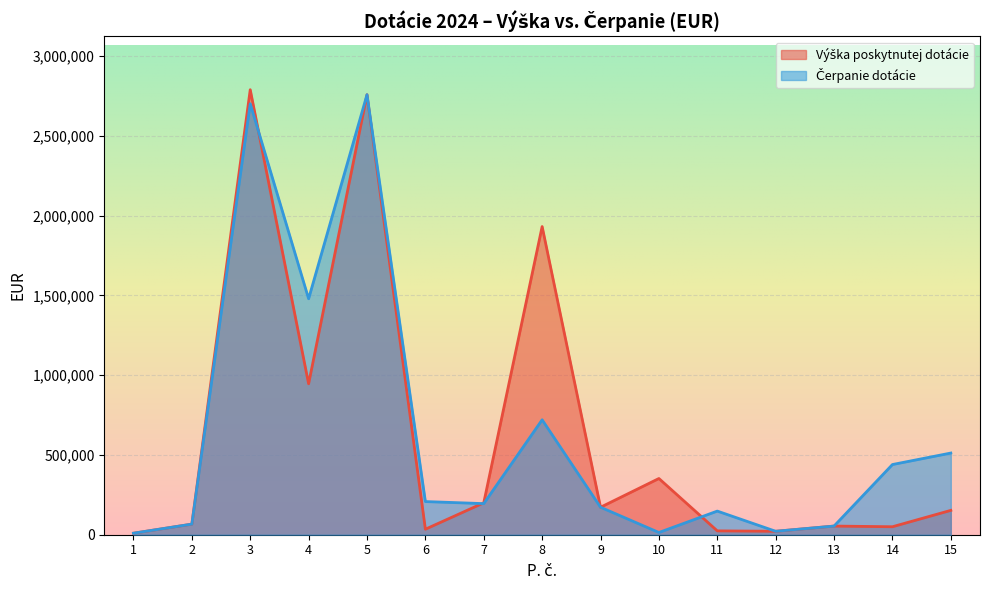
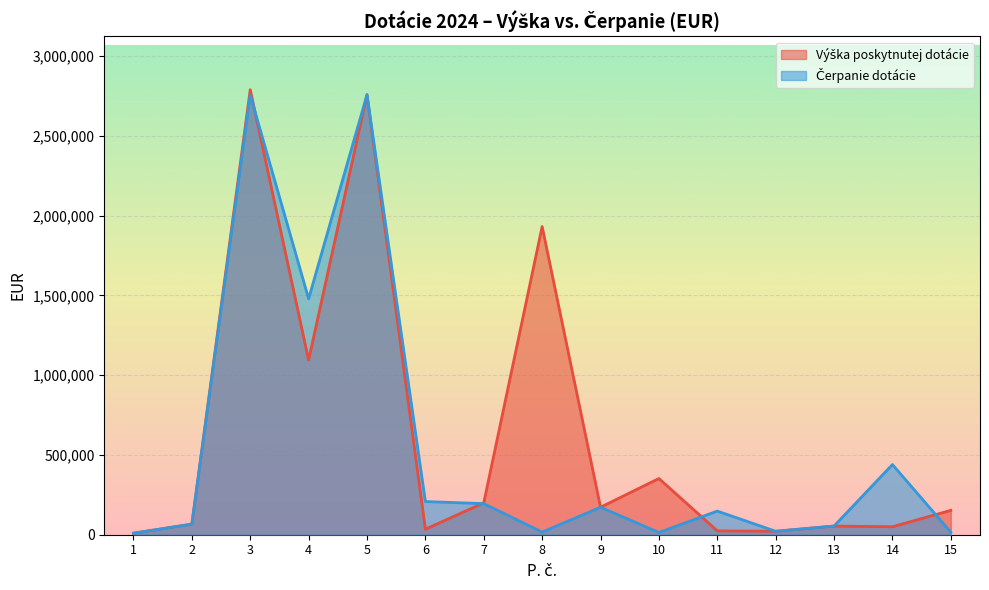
  {
    "Výška poskytnutej dotácie": {
      "3": "2,790,000",
-     "4": "950,000",
+     "4": "1,100,000",
      "6": "30,000",
      "8": "1,930,000",
      "10": "350,000",
      "11": "20,000",
      "14": "50,000",
      "15": "150,000"
    },
    "Čerpanie dotácie": {
-     "3": "2,700,000",
+     "3": "2,760,000",
      "4": "1,480,000",
      "6": "210,000",
-     "8": "720,000",
+     "8": "20,000",
      "10": "10,000",
      "11": "150,000",
      "14": "440,000",
-     "15": "510,000"
+     "15": "20,000"
    }
  }
